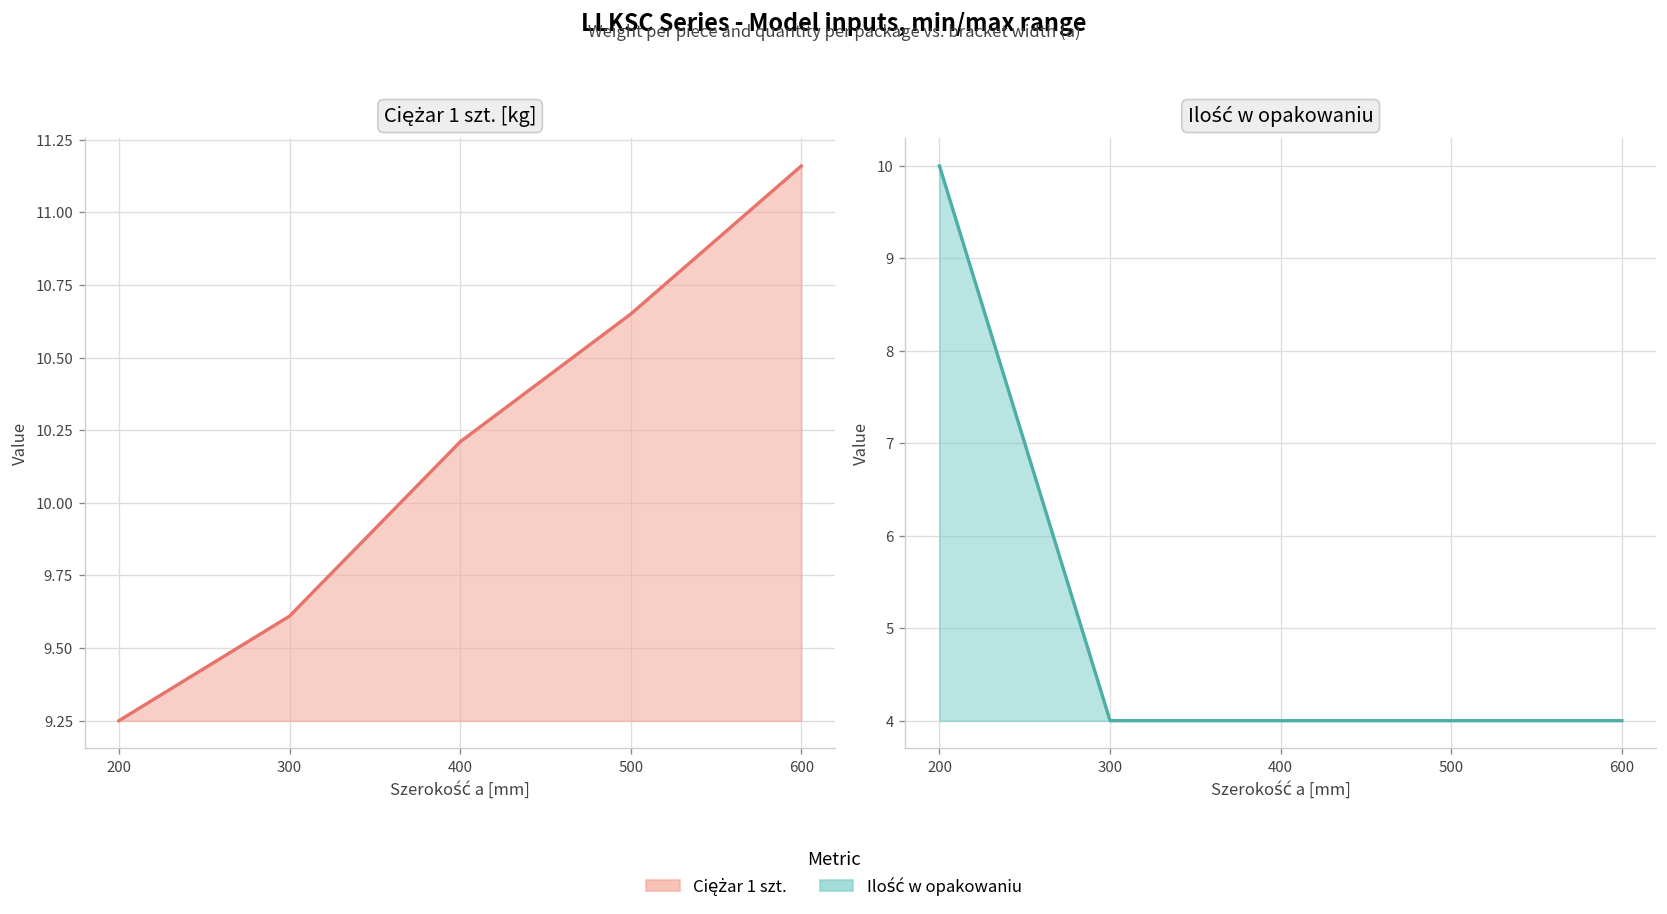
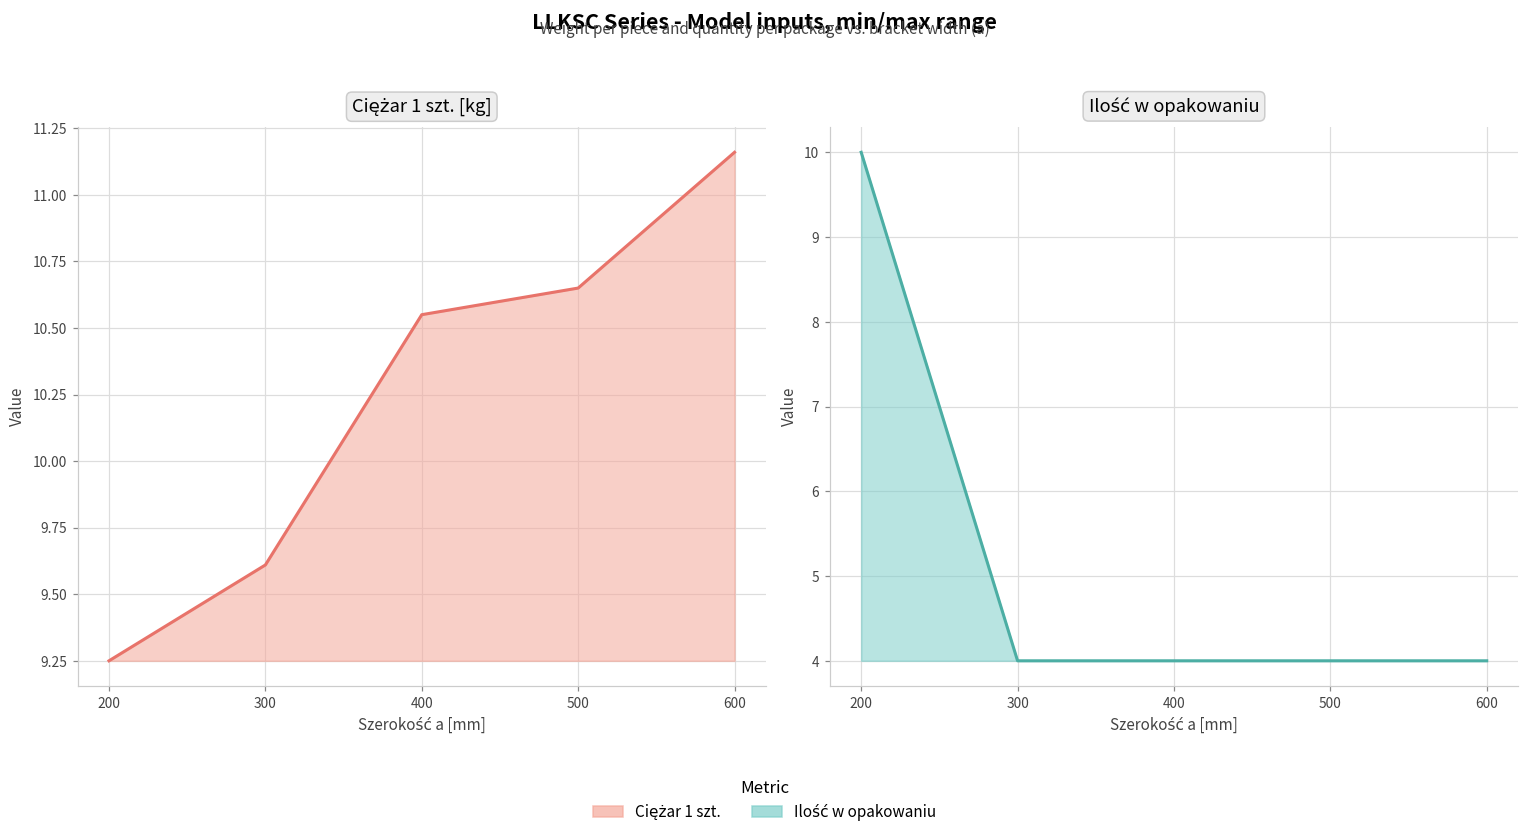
  {
    "Ciężar 1 szt. [kg]": {
      "200": 9.25,
      "300": 9.61,
-     "400": 10.21,
+     "400": 10.55,
      "500": 10.65,
      "600": 11.16
    },
    "Ilość w opakowaniu": {
      "200": 10.0,
      "300": 4.0,
      "400": 4.0,
      "500": 4.0,
      "600": 4.0
    }
  }
